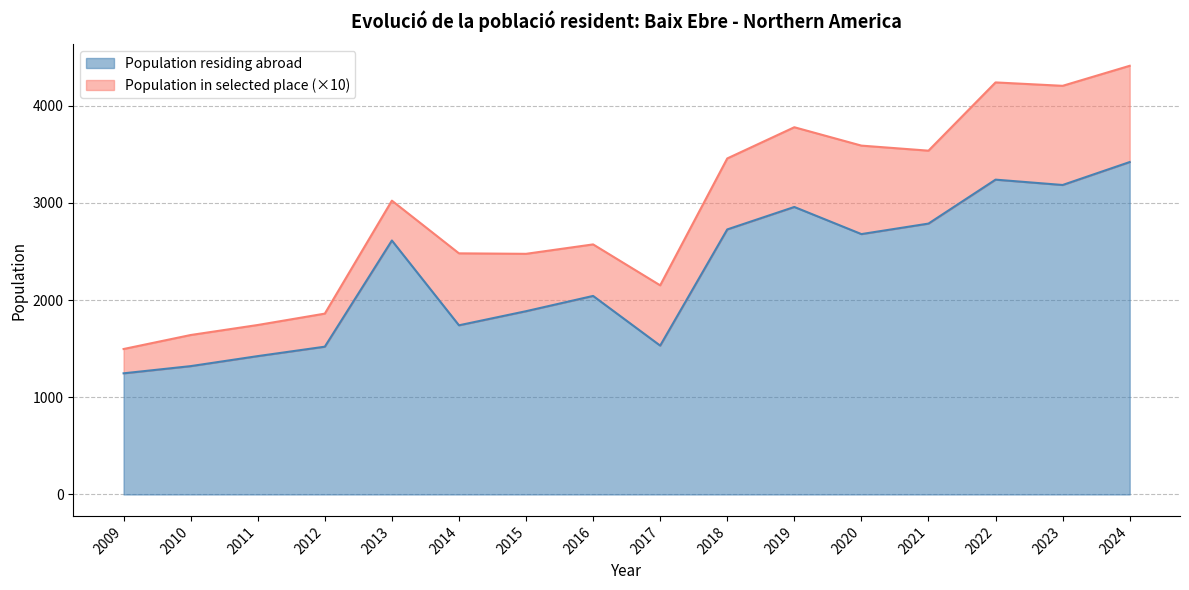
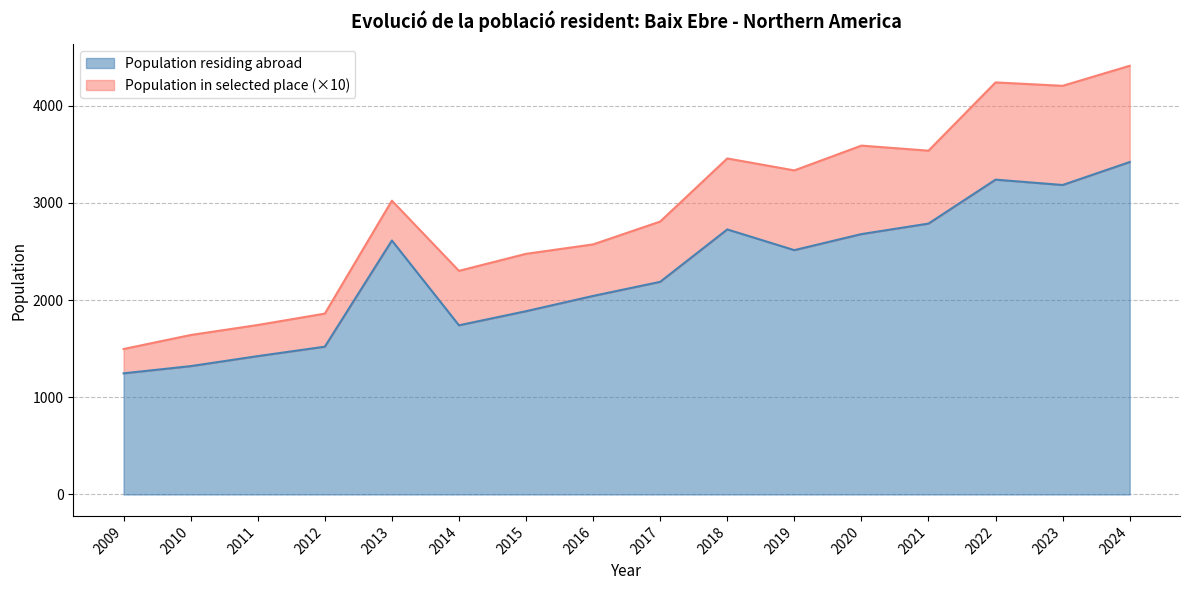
  {
    "Population residing abroad": {
      "2009": 1200,
      "2010": 1300,
      "2011": 1400,
      "2012": 1500,
      "2013": 2600,
      "2014": 1700,
      "2015": 1900,
      "2016": 2000,
-     "2017": 1500,
+     "2017": 2200,
      "2018": 2700,
-     "2019": 3000,
+     "2019": 2500,
      "2020": 2700,
      "2021": 2800,
      "2022": 3200,
      "2023": 3200,
      "2024": 3400
    },
    "Population in selected place (×10)": {
      "2009": 300,
      "2010": 300,
      "2011": 300,
      "2012": 300,
      "2013": 400,
-     "2014": 700,
+     "2014": 600,
      "2015": 600,
      "2016": 500,
      "2017": 600,
      "2018": 700,
      "2019": 800,
      "2020": 900,
      "2021": 800,
      "2022": 1000,
      "2023": 1000,
      "2024": 1000
    }
  }
